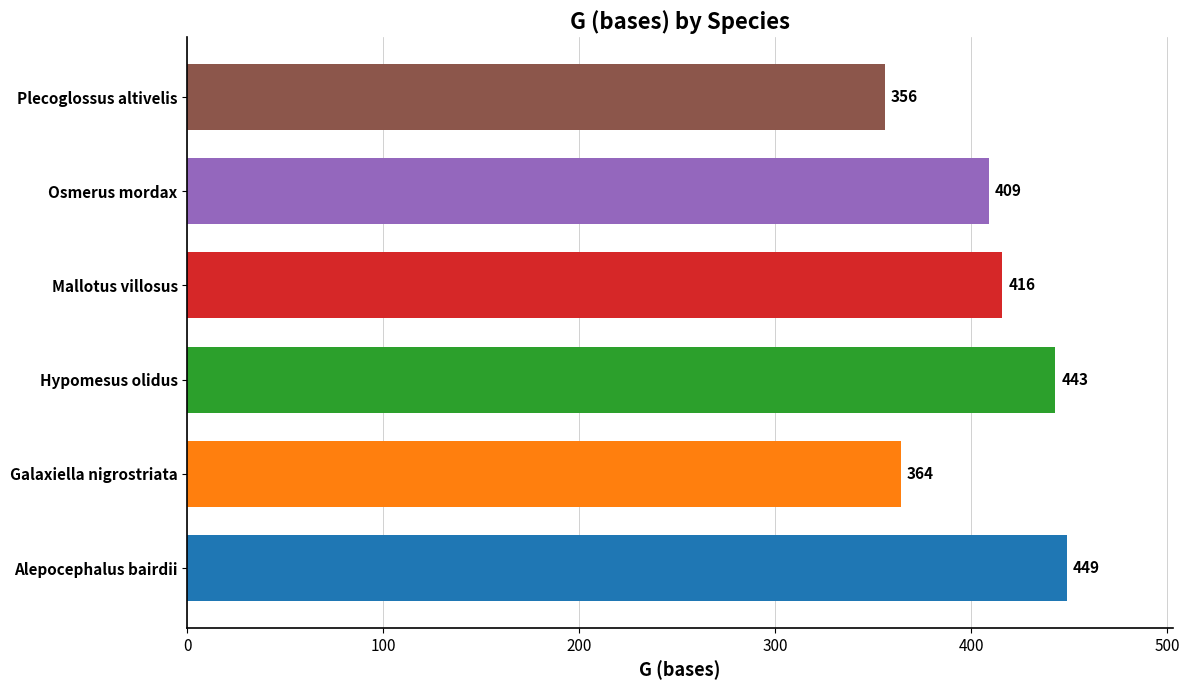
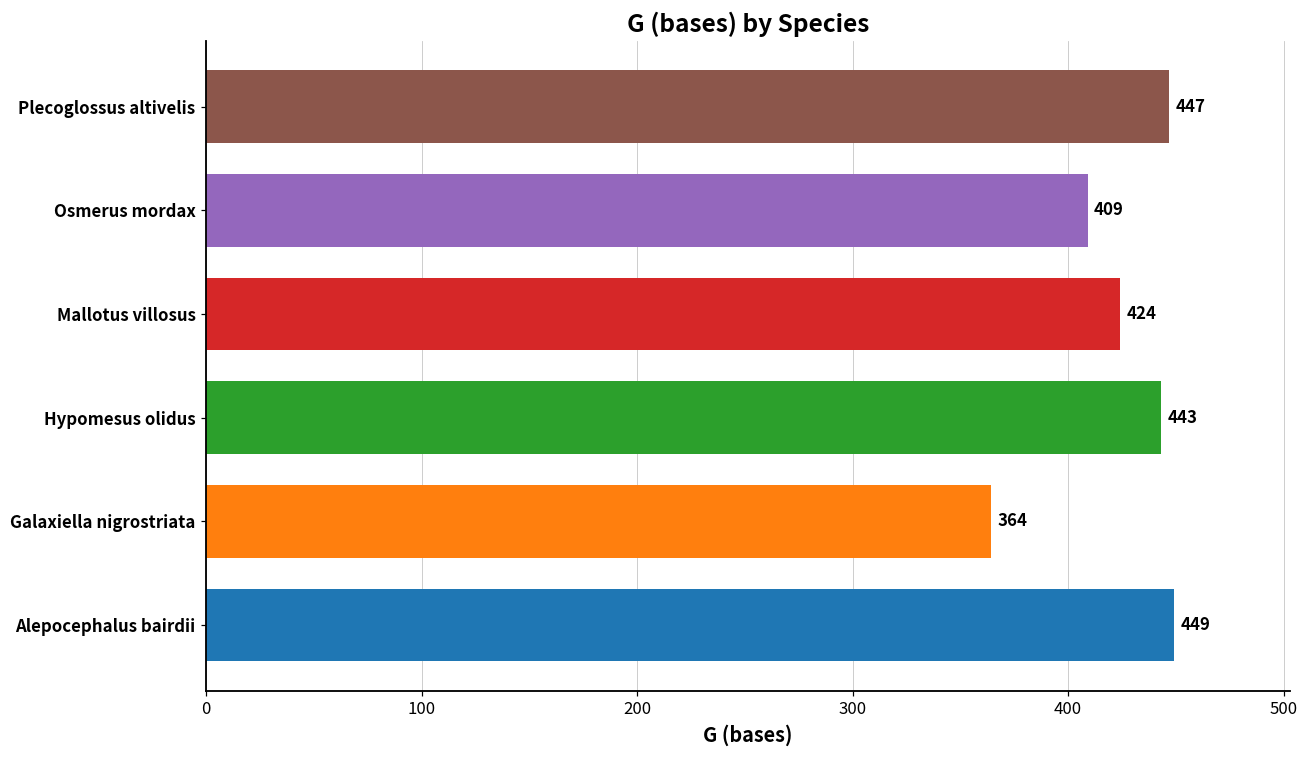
  {
-   "Plecoglossus altivelis": 356,
+   "Plecoglossus altivelis": 447,
    "Osmerus mordax": 409,
-   "Mallotus villosus": 416,
+   "Mallotus villosus": 424,
    "Hypomesus olidus": 443,
    "Galaxiella nigrostriata": 364,
    "Alepocephalus bairdii": 449
  }
